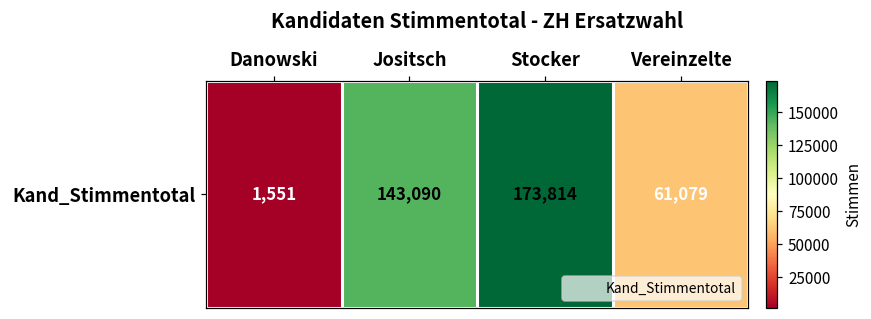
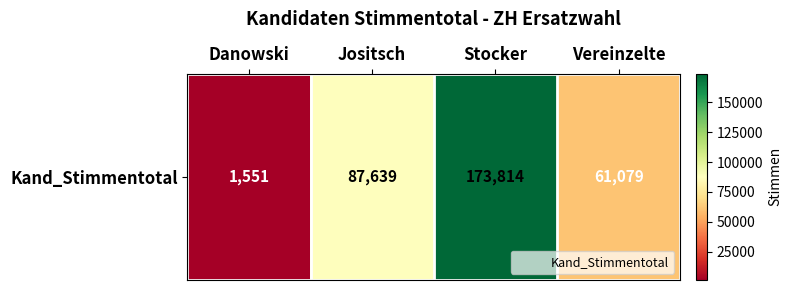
  {
    "Kand_Stimmentotal": {
      "Danowski": "1,551",
-     "Jositsch": "143,090",
+     "Jositsch": "87,639",
      "Stocker": "173,814",
      "Vereinzelte": "61,079"
    }
  }
